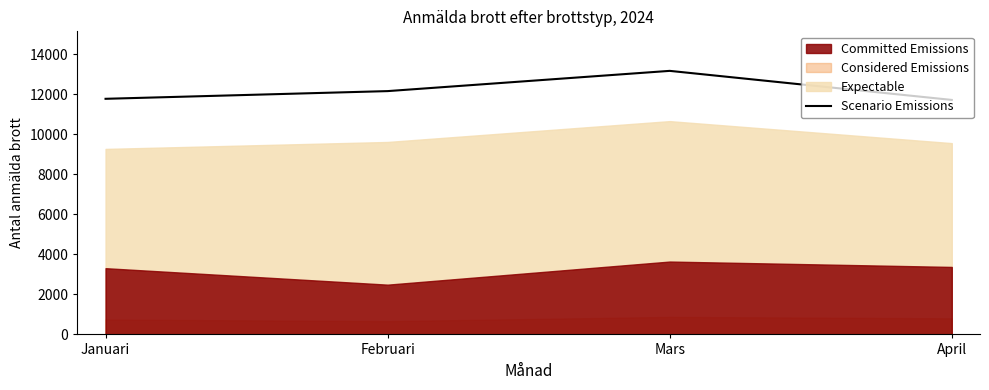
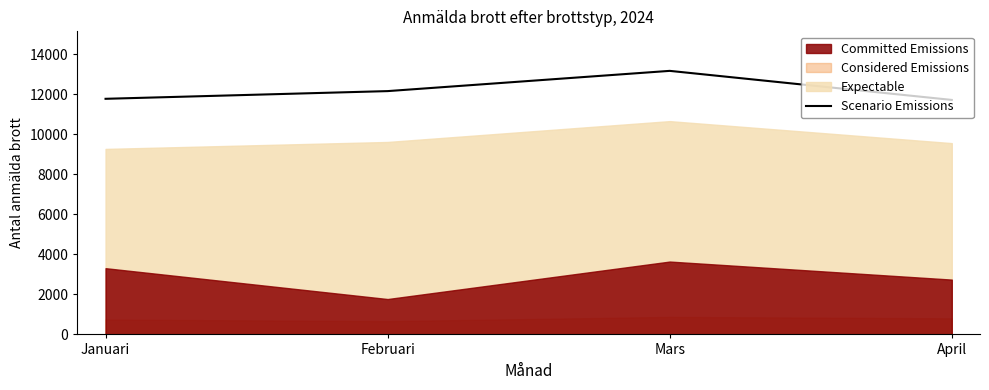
  {
    "Scenario Emissions": {
      "Januari": 11800,
      "Februari": 12200,
      "Mars": 13200
    },
    "Committed Emissions": {
      "Januari": 3300,
-     "Februari": 2500,
+     "Februari": 1800,
      "Mars": 3600,
-     "April": 3400
+     "April": 2700
    }
  }
